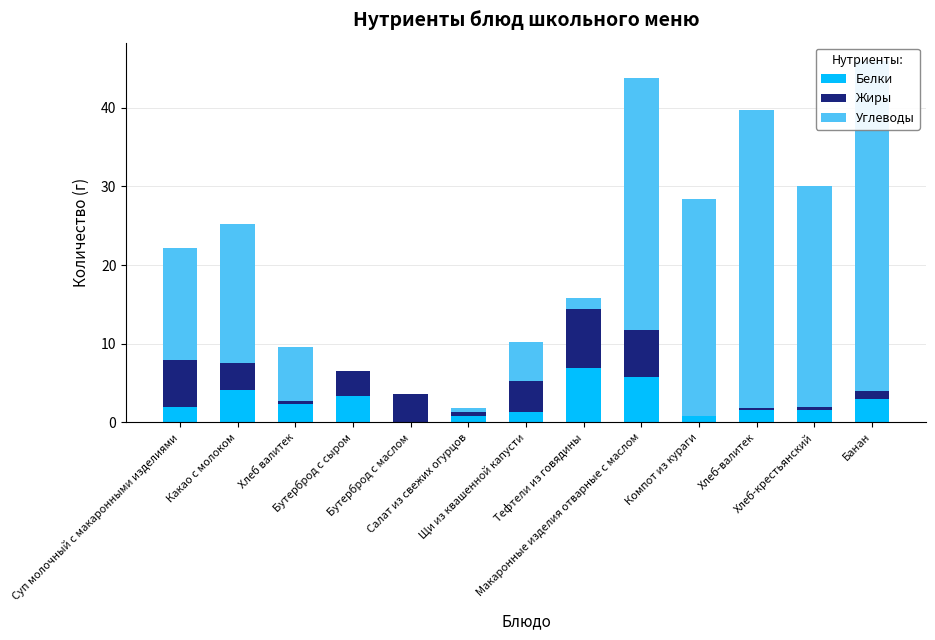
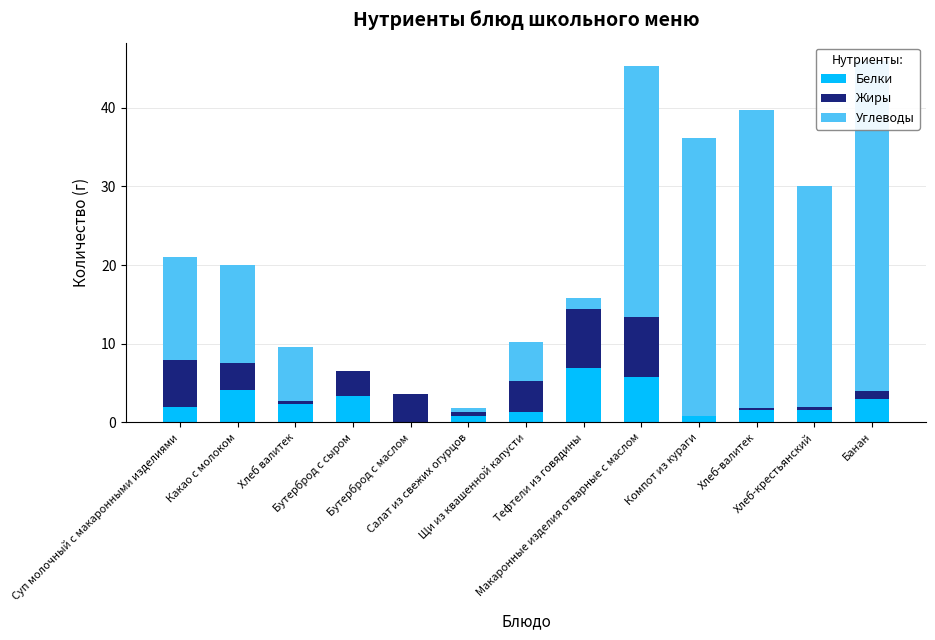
  {
    "Белки": {
      "Суп молочный с макаронными изделиями": 2,
      "Какао с молоком": 4,
      "Хлеб валитек": 2,
      "Бутерброд с сыром": 3,
      "Салат из свежих огурцов": 1,
      "Щи из квашенной капусти": 1,
      "Тефтели из говядины": 7,
      "Макаронные изделия отварные с маслом": 6,
      "Компот из кураги": 1,
      "Хлеб-валитек": 2,
      "Хлеб-крестьянский": 2,
      "Банан": 3
    },
    "Жиры": {
      "Суп молочный с макаронными изделиями": 6,
      "Какао с молоком": 4,
      "Бутерброд с сыром": 3,
      "Бутерброд с маслом": 4,
      "Салат из свежих огурцов": 1,
      "Щи из квашенной капусти": 4,
      "Тефтели из говядины": 7,
-     "Макаронные изделия отварные с маслом": 6,
+     "Макаронные изделия отварные с маслом": 8,
      "Банан": 1
    },
    "Углеводы": {
-     "Суп молочный с макаронными изделиями": 14,
-     "Какао с молоком": 18,
+     "Суп молочный с макаронными изделиями": 13,
+     "Какао с молоком": 12,
      "Хлеб валитек": 7,
      "Бутерброд с сыром": 0,
      "Бутерброд с маслом": 0,
      "Салат из свежих огурцов": 0,
      "Щи из квашенной капусти": 5,
      "Тефтели из говядины": 1,
      "Макаронные изделия отварные с маслом": 32,
-     "Компот из кураги": 28,
+     "Компот из кураги": 35,
      "Хлеб-валитек": 38,
      "Хлеб-крестьянский": 28
    }
  }
